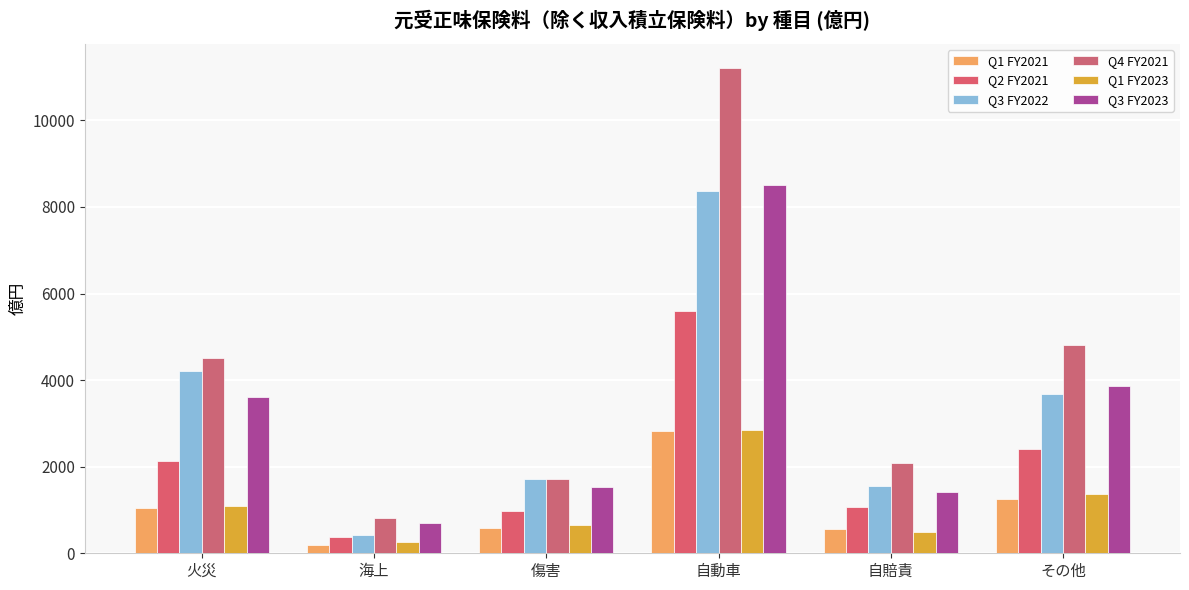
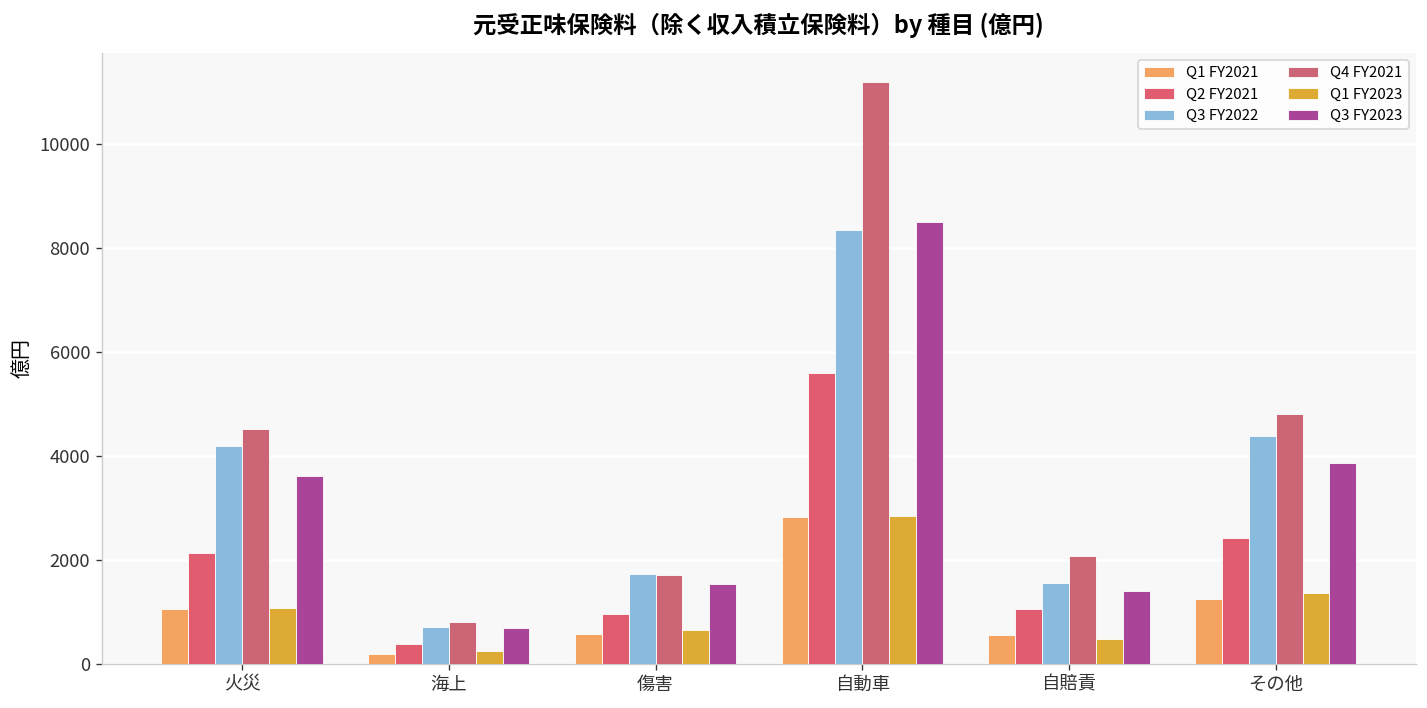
  {
    "Q3 FY2022": {
      "火災": 4200,
-     "海上": 400,
+     "海上": 700,
      "傷害": 1700,
      "自動車": 8400,
      "自賠責": 1600,
-     "その他": 3700
+     "その他": 4400
    }
  }
